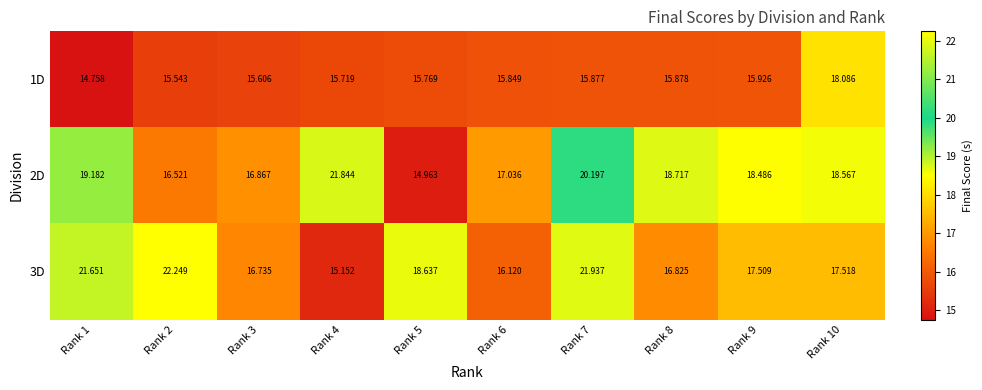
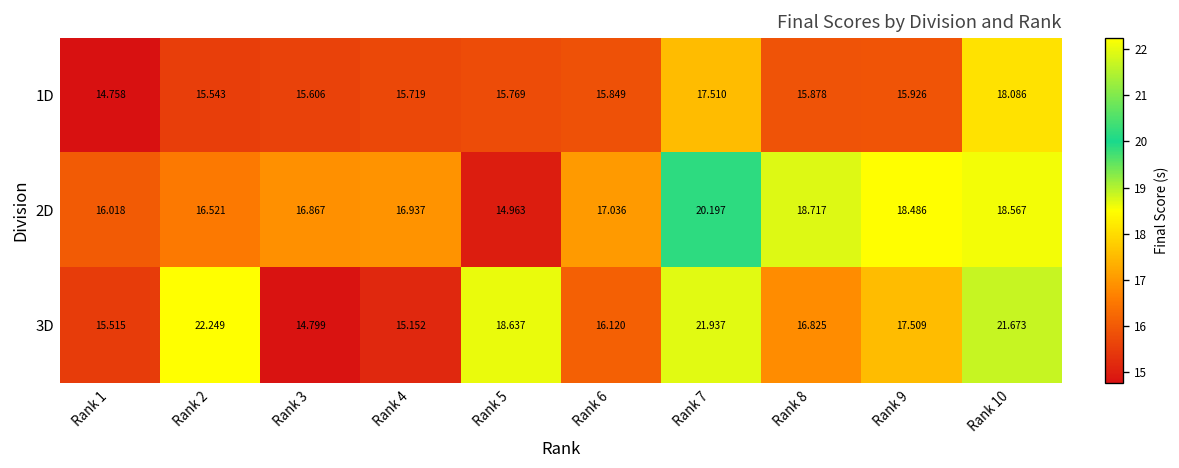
  {
    "1D": {
      "Rank 1": 14.758,
      "Rank 2": 15.543,
      "Rank 3": 15.606,
      "Rank 4": 15.719,
      "Rank 5": 15.769,
      "Rank 6": 15.849,
-     "Rank 7": 15.877,
+     "Rank 7": 17.510,
      "Rank 8": 15.878,
      "Rank 9": 15.926,
      "Rank 10": 18.086
    },
    "2D": {
-     "Rank 1": 19.182,
+     "Rank 1": 16.018,
      "Rank 2": 16.521,
      "Rank 3": 16.867,
-     "Rank 4": 21.844,
+     "Rank 4": 16.937,
      "Rank 5": 14.963,
      "Rank 6": 17.036,
      "Rank 7": 20.197,
      "Rank 8": 18.717,
      "Rank 9": 18.486,
      "Rank 10": 18.567
    },
    "3D": {
-     "Rank 1": 21.651,
+     "Rank 1": 15.515,
      "Rank 2": 22.249,
-     "Rank 3": 16.735,
+     "Rank 3": 14.799,
      "Rank 4": 15.152,
      "Rank 5": 18.637,
      "Rank 6": 16.120,
      "Rank 7": 21.937,
      "Rank 8": 16.825,
      "Rank 9": 17.509,
-     "Rank 10": 17.518
+     "Rank 10": 21.673
    }
  }
